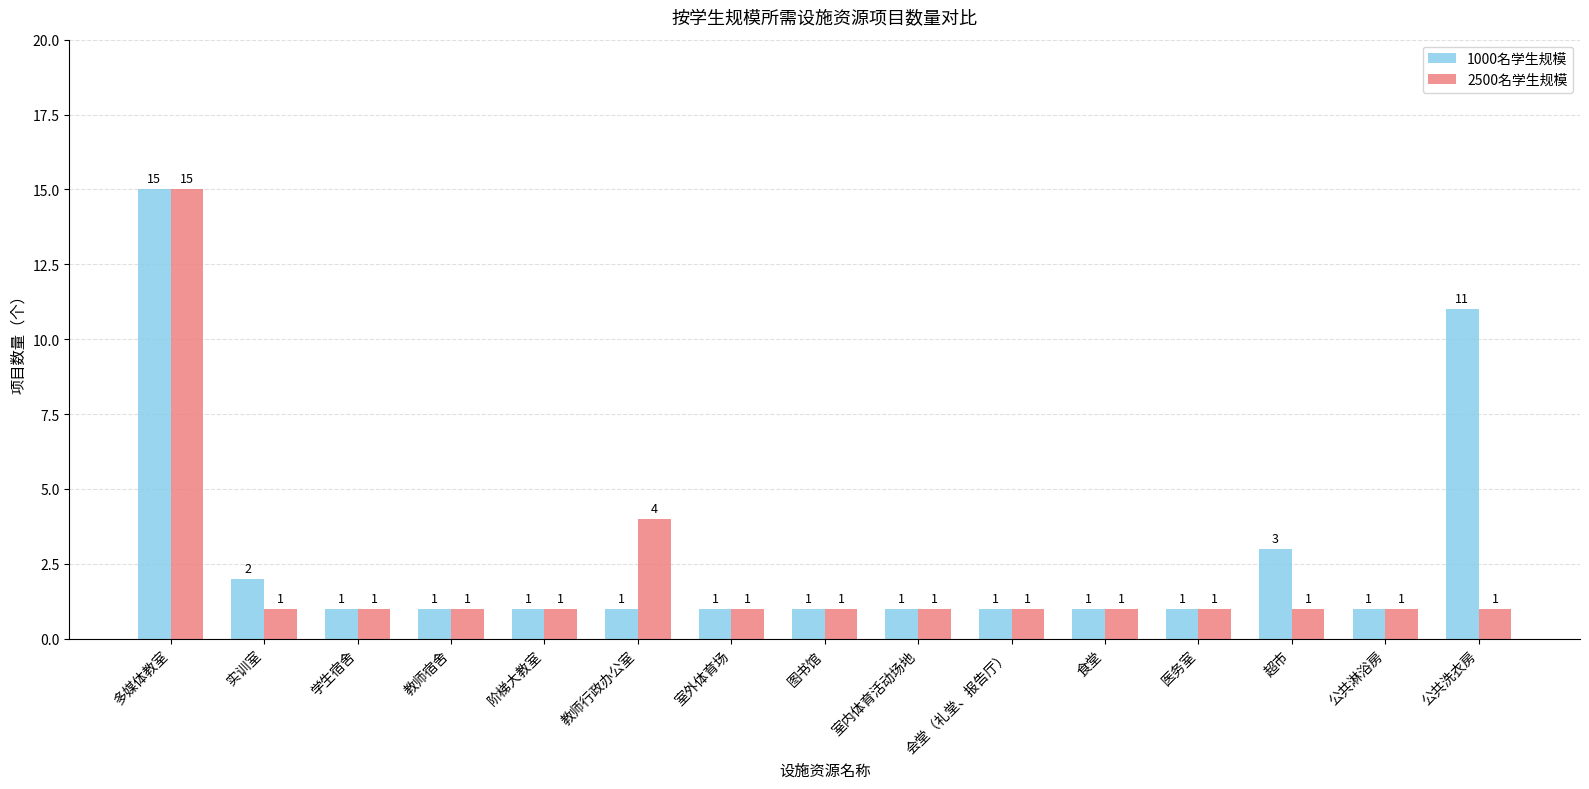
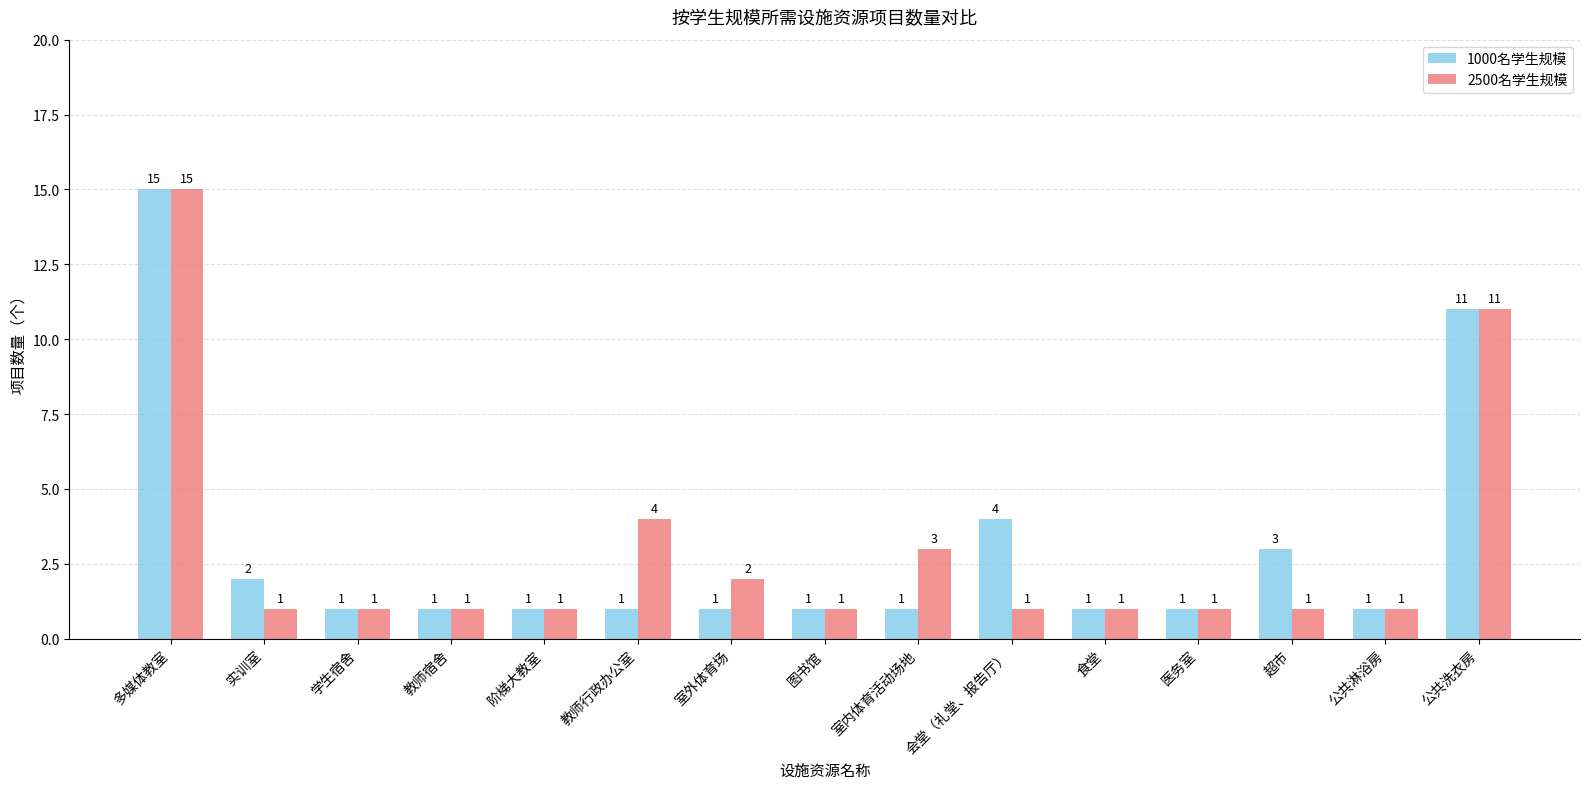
  {
    "1000名学生规模": {
      "多媒体教室": 15,
      "实训室": 2,
      "学生宿舍": 1,
      "教师宿舍": 1,
      "阶梯大教室": 1,
      "教师行政办公室": 1,
      "室外体育场": 1,
      "图书馆": 1,
      "室内体育活动场地": 1,
-     "会堂（礼堂、报告厅）": 1,
+     "会堂（礼堂、报告厅）": 4,
      "食堂": 1,
      "医务室": 1,
      "超市": 3,
      "公共淋浴房": 1,
      "公共洗衣房": 11
    },
    "2500名学生规模": {
      "多媒体教室": 15,
      "实训室": 1,
      "学生宿舍": 1,
      "教师宿舍": 1,
      "阶梯大教室": 1,
      "教师行政办公室": 4,
-     "室外体育场": 1,
+     "室外体育场": 2,
      "图书馆": 1,
-     "室内体育活动场地": 1,
+     "室内体育活动场地": 3,
      "会堂（礼堂、报告厅）": 1,
      "食堂": 1,
      "医务室": 1,
      "超市": 1,
      "公共淋浴房": 1,
-     "公共洗衣房": 1
+     "公共洗衣房": 11
    }
  }
